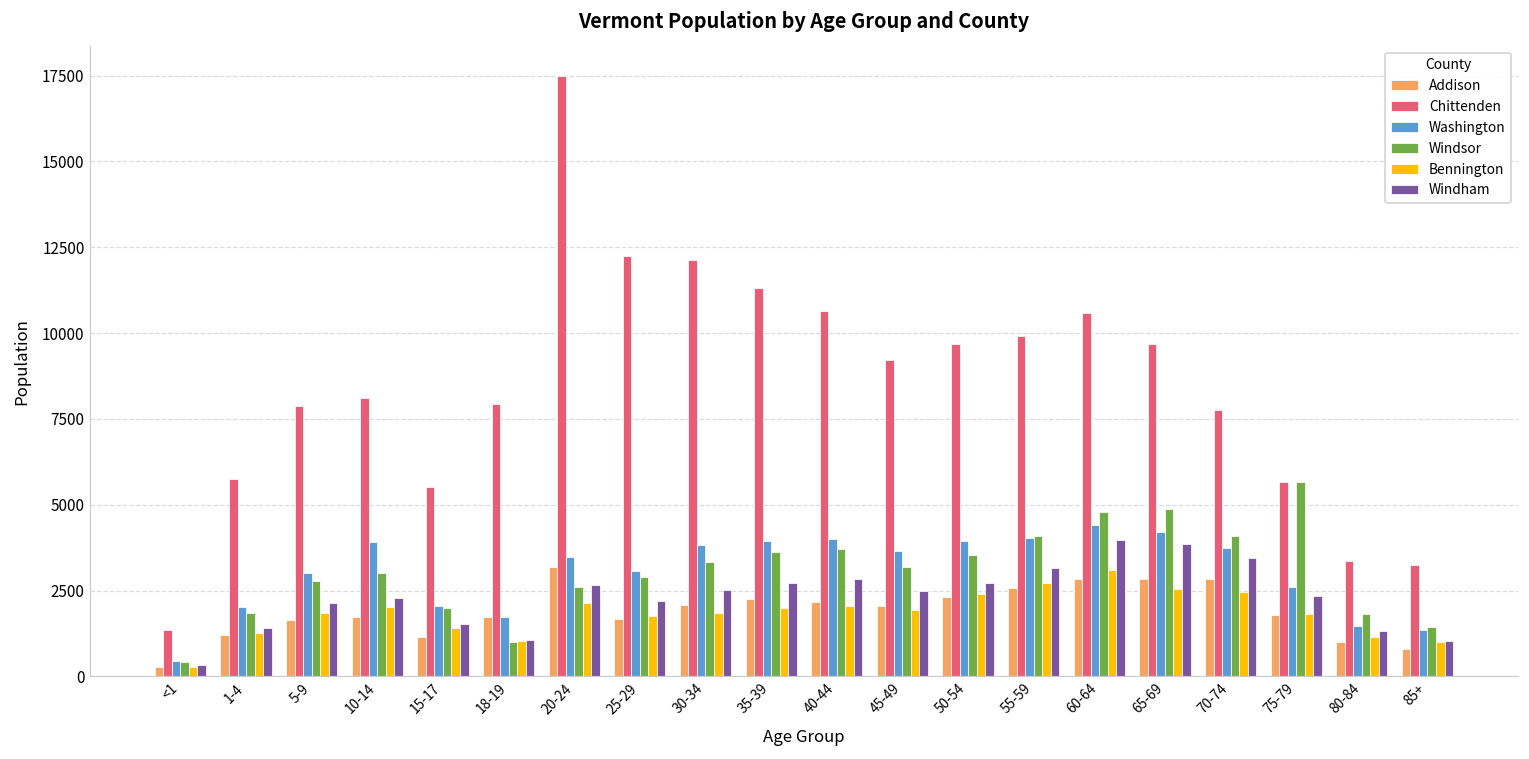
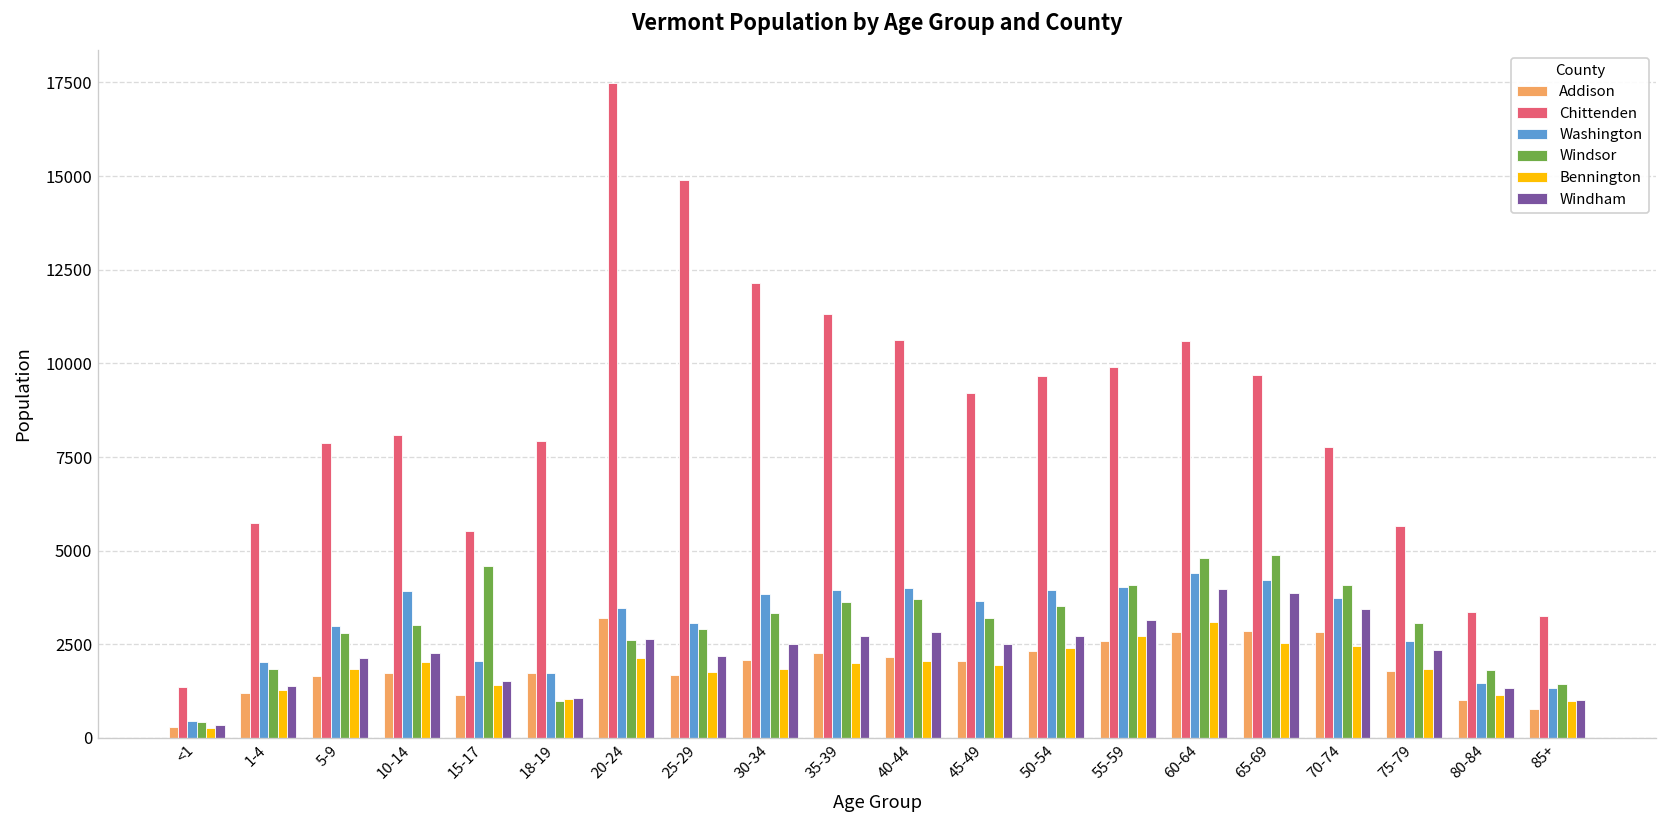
  {
    "Addison": {
      "<1": 300,
      "1-4": 1200,
      "5-9": 1600,
      "10-14": 1700,
      "15-17": 1100,
      "18-19": 1700,
      "20-24": 3200,
      "25-29": 1700,
      "30-34": 2100,
      "35-39": 2300,
      "40-44": 2200,
      "45-49": 2100,
      "50-54": 2300,
      "55-59": 2600,
      "60-64": 2800,
      "65-69": 2800,
      "70-74": 2800,
      "75-79": 1800,
      "80-84": 1000,
      "85+": 800
    },
    "Chittenden": {
      "<1": 1400,
      "1-4": 5800,
      "5-9": 7900,
      "10-14": 8100,
      "15-17": 5500,
      "18-19": 7900,
      "20-24": 17500,
-     "25-29": 12300,
+     "25-29": 14900,
      "30-34": 12100,
      "35-39": 11300,
      "40-44": 10600,
      "45-49": 9200,
      "50-54": 9700,
      "55-59": 9900,
      "60-64": 10600,
      "65-69": 9700,
      "70-74": 7800,
      "75-79": 5700,
      "80-84": 3400,
      "85+": 3300
    },
    "Washington": {
      "<1": 400,
      "1-4": 2000,
      "5-9": 3000,
      "10-14": 3900,
      "15-17": 2000,
      "18-19": 1700,
      "20-24": 3500,
      "25-29": 3100,
      "30-34": 3800,
      "35-39": 4000,
      "40-44": 4000,
      "45-49": 3600,
      "50-54": 3900,
      "55-59": 4000,
      "60-64": 4400,
      "65-69": 4200,
      "70-74": 3700,
      "75-79": 2600,
      "80-84": 1500,
      "85+": 1300
    },
    "Windsor": {
      "<1": 400,
      "1-4": 1800,
      "5-9": 2800,
      "10-14": 3000,
-     "15-17": 2000,
+     "15-17": 4600,
      "18-19": 1000,
      "20-24": 2600,
      "25-29": 2900,
      "30-34": 3300,
      "35-39": 3600,
      "40-44": 3700,
      "45-49": 3200,
      "50-54": 3500,
      "55-59": 4100,
      "60-64": 4800,
      "65-69": 4900,
      "70-74": 4100,
-     "75-79": 5700,
+     "75-79": 3100,
      "80-84": 1800,
      "85+": 1400
    },
    "Bennington": {
      "<1": 300,
      "1-4": 1300,
      "5-9": 1800,
      "10-14": 2000,
      "15-17": 1400,
      "18-19": 1000,
      "20-24": 2100,
      "25-29": 1700,
      "30-34": 1800,
      "35-39": 2000,
      "40-44": 2100,
      "45-49": 1900,
      "50-54": 2400,
      "55-59": 2700,
      "60-64": 3100,
      "65-69": 2500,
      "70-74": 2400,
      "75-79": 1800,
      "80-84": 1100,
      "85+": 1000
    },
    "Windham": {
      "<1": 300,
      "1-4": 1400,
      "5-9": 2100,
      "10-14": 2300,
      "15-17": 1500,
      "18-19": 1100,
      "20-24": 2700,
      "25-29": 2200,
      "30-34": 2500,
      "35-39": 2700,
      "40-44": 2800,
      "45-49": 2500,
      "50-54": 2700,
      "55-59": 3200,
      "60-64": 4000,
      "65-69": 3900,
      "70-74": 3400,
      "75-79": 2300,
      "80-84": 1300,
      "85+": 1000
    }
  }
